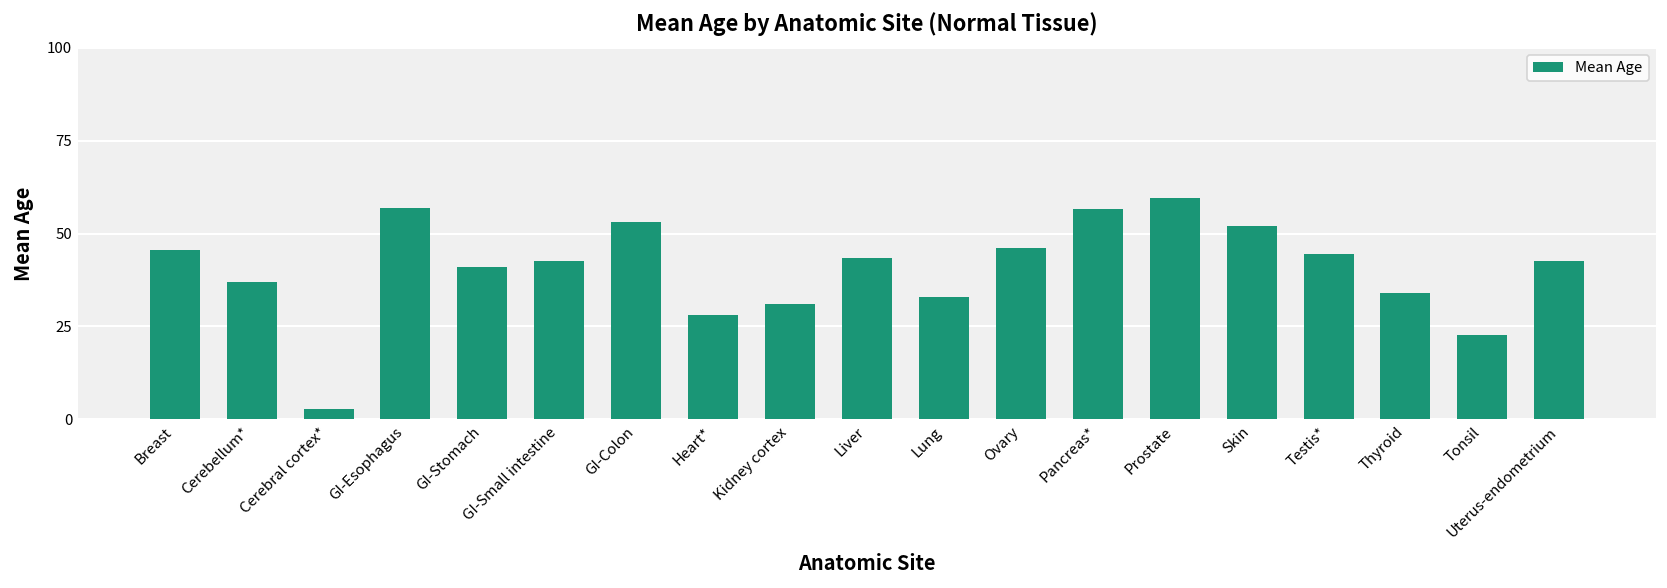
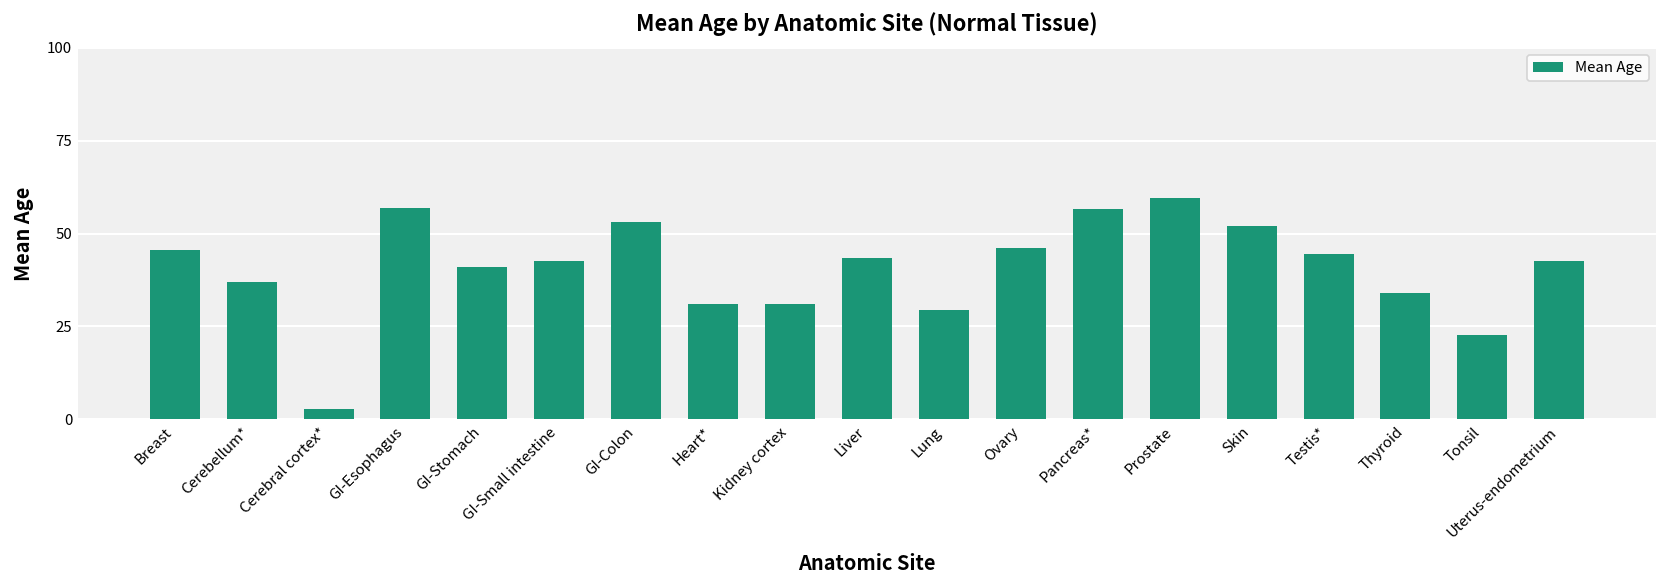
  {
    "Breast": 46,
    "Cerebellum*": 37,
    "Cerebral cortex*": 3,
    "GI-Esophagus": 57,
    "GI-Stomach": 41,
    "GI-Small intestine": 43,
    "GI-Colon": 53,
-   "Heart*": 28,
+   "Heart*": 31,
    "Kidney cortex": 31,
    "Liver": 43,
-   "Lung": 33,
+   "Lung": 29,
    "Ovary": 46,
    "Pancreas*": 57,
    "Prostate": 60,
    "Skin": 52,
    "Testis*": 45,
    "Thyroid": 34,
    "Tonsil": 23,
    "Uterus-endometrium": 43
  }
